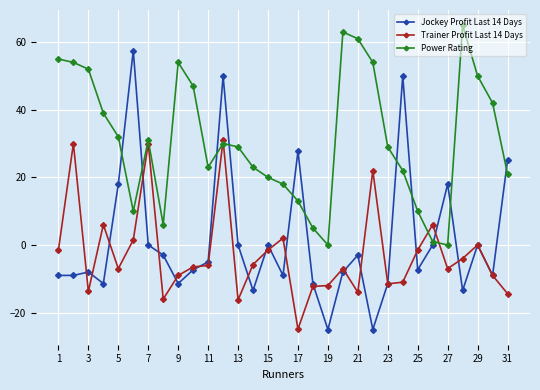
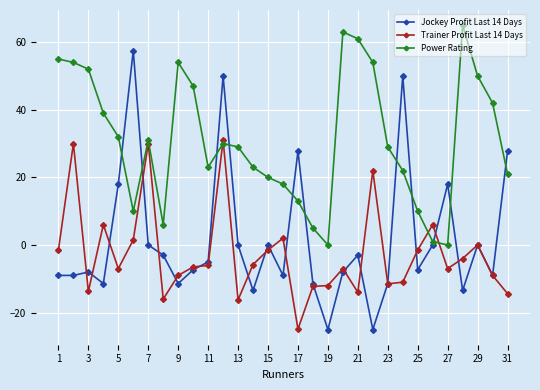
  {
    "Jockey Profit Last 14 Days": {
-     "31": 25
+     "31": 28
    },
    "Trainer Profit Last 14 Days": {
      "31": -14
    },
    "Power Rating": {
      "31": 21
    }
  }
